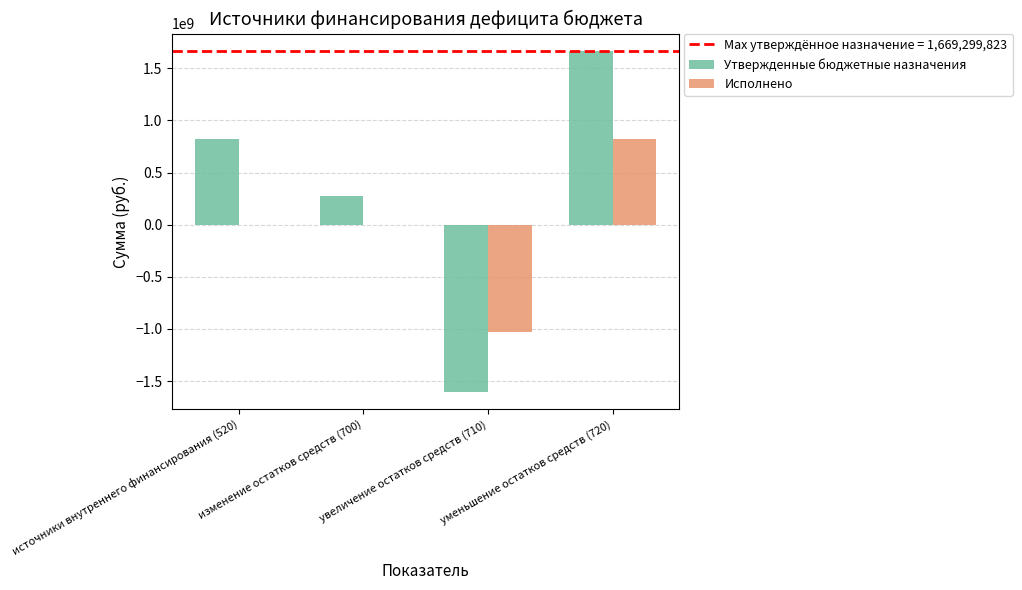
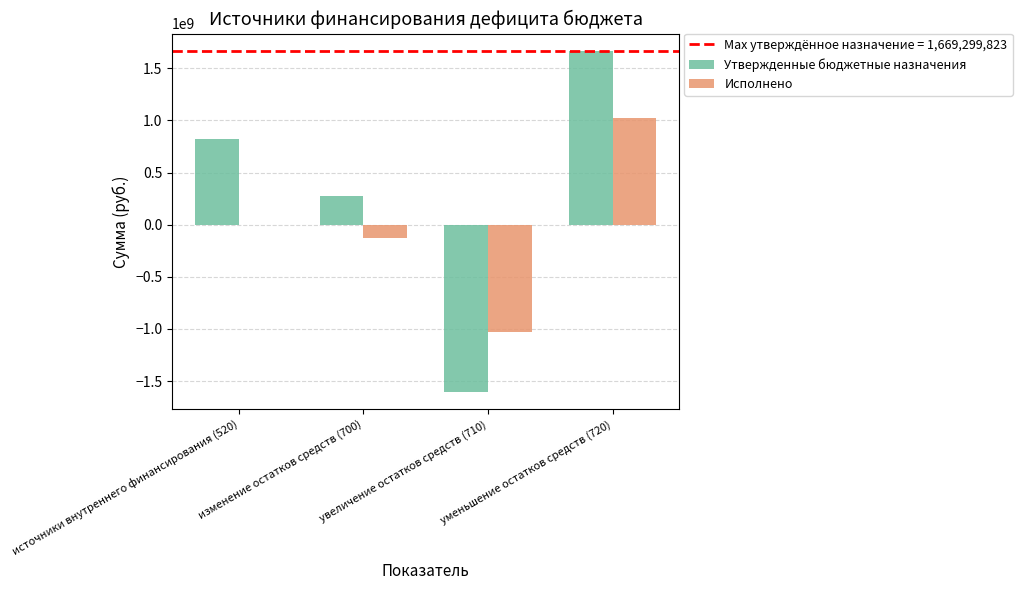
  {
    "Утвержденные бюджетные назначения": {
      "источники внутреннего финансирования (520)": 820000000,
      "изменение остатков средств (700)": 270000000,
      "увеличение остатков средств (710)": -1610000000,
      "уменьшение остатков средств (720)": 1670000000
    },
    "Исполнено": {
      "источники внутреннего финансирования (520)": 0,
-     "изменение остатков средств (700)": 0,
+     "изменение остатков средств (700)": -120000000,
      "увеличение остатков средств (710)": -1030000000,
-     "уменьшение остатков средств (720)": 820000000
+     "уменьшение остатков средств (720)": 1020000000
    }
  }
